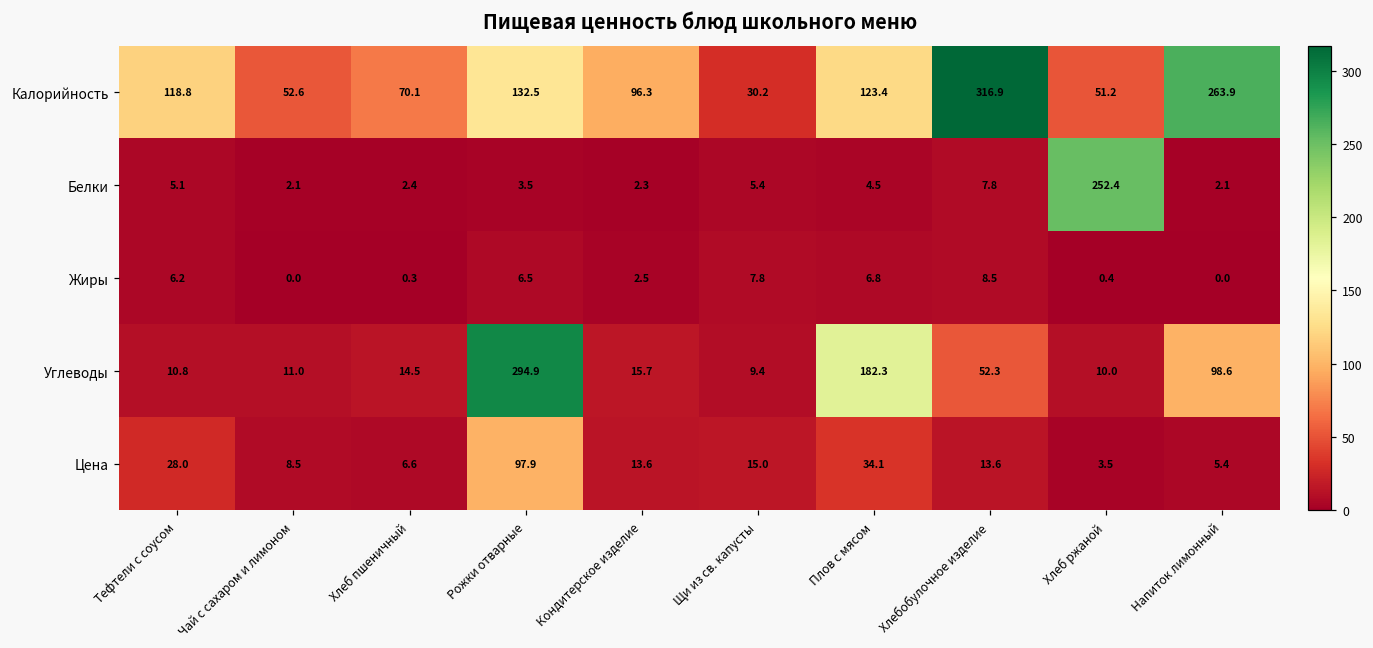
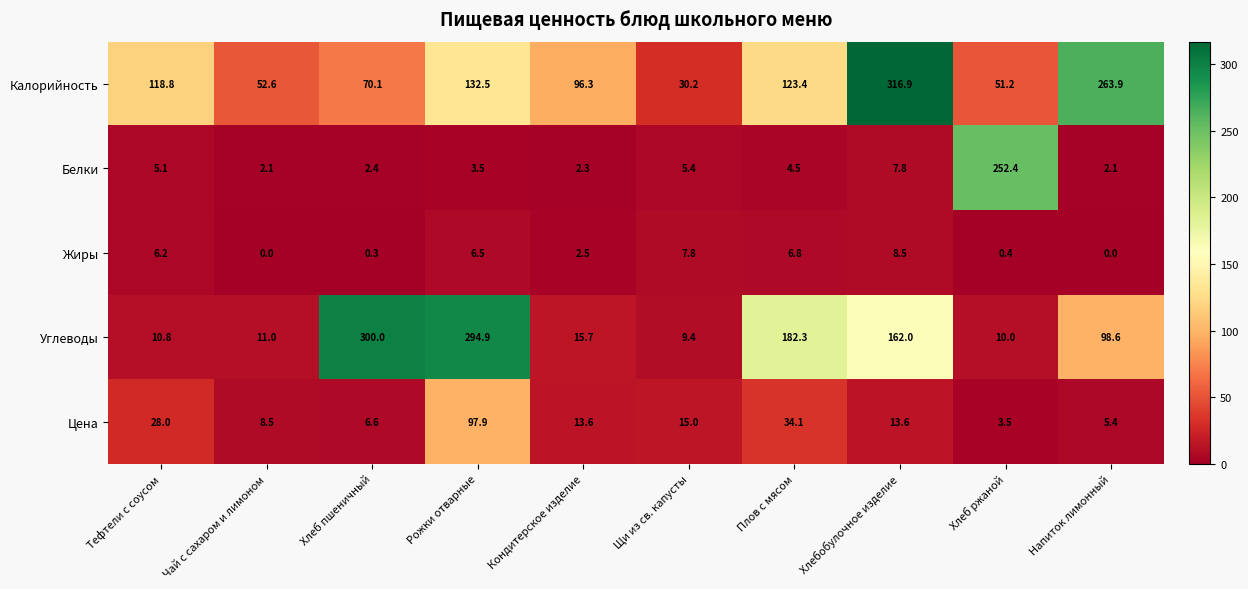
  {
    "Калорийность": {
      "Тефтели с соусом": 118.8,
      "Чай с сахаром и лимоном": 52.6,
      "Хлеб пшеничный": 70.1,
      "Рожки отварные": 132.5,
      "Кондитерское изделие": 96.3,
      "Щи из св. капусты": 30.2,
      "Плов с мясом": 123.4,
      "Хлебобулочное изделие": 316.9,
      "Хлеб ржаной": 51.2,
      "Напиток лимонный": 263.9
    },
    "Белки": {
      "Тефтели с соусом": 5.1,
      "Чай с сахаром и лимоном": 2.1,
      "Хлеб пшеничный": 2.4,
      "Рожки отварные": 3.5,
      "Кондитерское изделие": 2.3,
      "Щи из св. капусты": 5.4,
      "Плов с мясом": 4.5,
      "Хлебобулочное изделие": 7.8,
      "Хлеб ржаной": 252.4,
      "Напиток лимонный": 2.1
    },
    "Жиры": {
      "Тефтели с соусом": 6.2,
      "Чай с сахаром и лимоном": 0.0,
      "Хлеб пшеничный": 0.3,
      "Рожки отварные": 6.5,
      "Кондитерское изделие": 2.5,
      "Щи из св. капусты": 7.8,
      "Плов с мясом": 6.8,
      "Хлебобулочное изделие": 8.5,
      "Хлеб ржаной": 0.4,
      "Напиток лимонный": 0.0
    },
    "Углеводы": {
      "Тефтели с соусом": 10.8,
      "Чай с сахаром и лимоном": 11.0,
-     "Хлеб пшеничный": 14.5,
+     "Хлеб пшеничный": 300.0,
      "Рожки отварные": 294.9,
      "Кондитерское изделие": 15.7,
      "Щи из св. капусты": 9.4,
      "Плов с мясом": 182.3,
-     "Хлебобулочное изделие": 52.3,
+     "Хлебобулочное изделие": 162.0,
      "Хлеб ржаной": 10.0,
      "Напиток лимонный": 98.6
    },
    "Цена": {
      "Тефтели с соусом": 28.0,
      "Чай с сахаром и лимоном": 8.5,
      "Хлеб пшеничный": 6.6,
      "Рожки отварные": 97.9,
      "Кондитерское изделие": 13.6,
      "Щи из св. капусты": 15.0,
      "Плов с мясом": 34.1,
      "Хлебобулочное изделие": 13.6,
      "Хлеб ржаной": 3.5,
      "Напиток лимонный": 5.4
    }
  }
